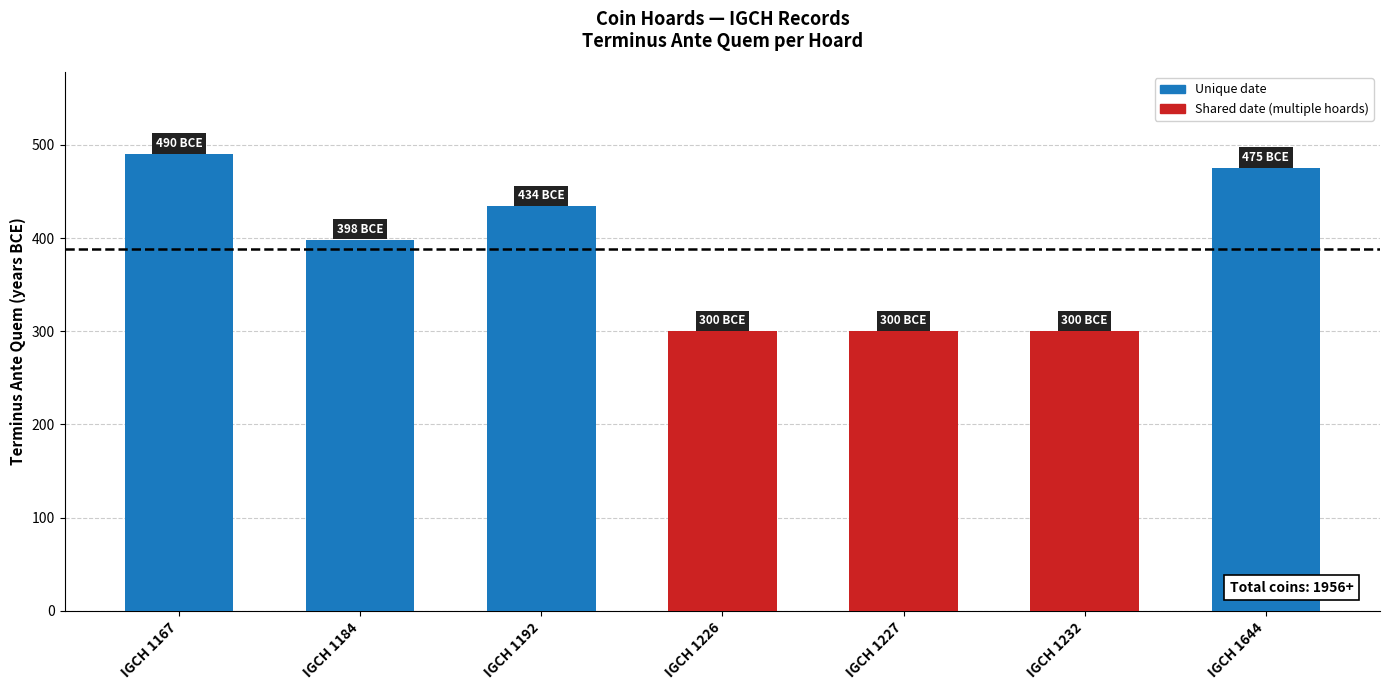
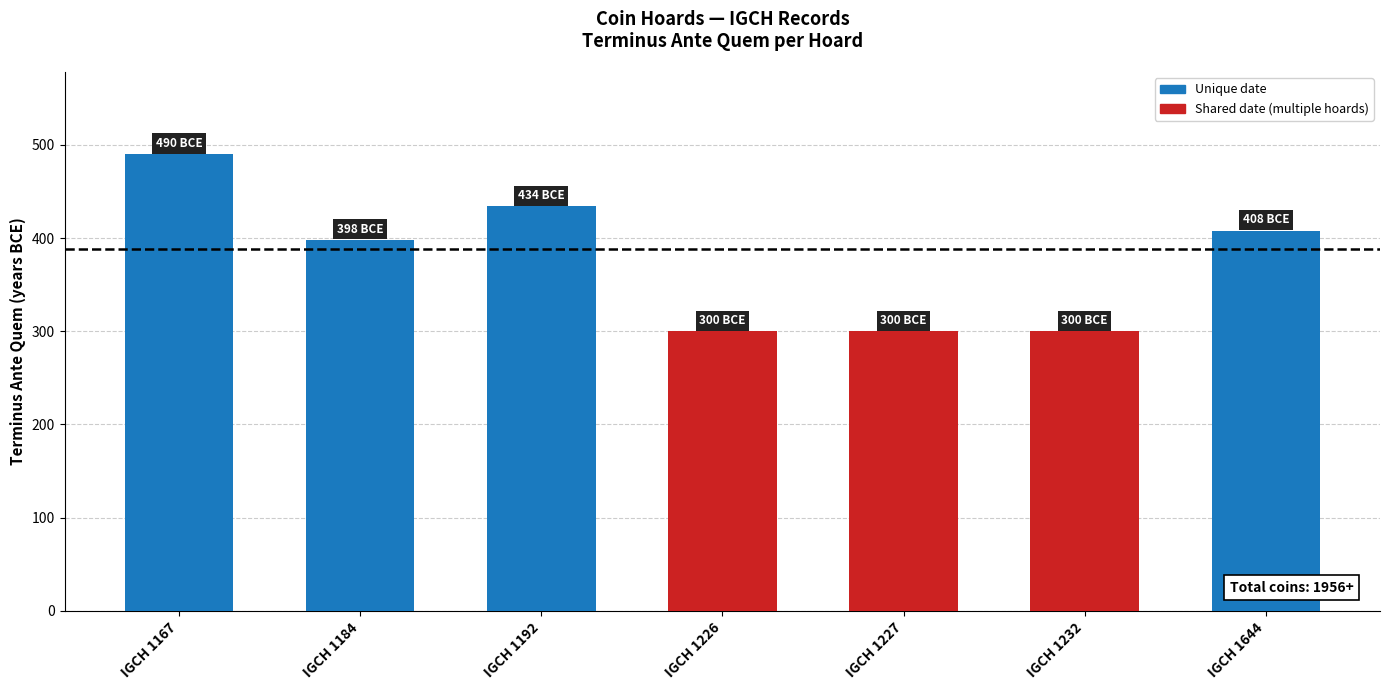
  {
-   "IGCH 1644": 475
+   "IGCH 1644": 408
  }
